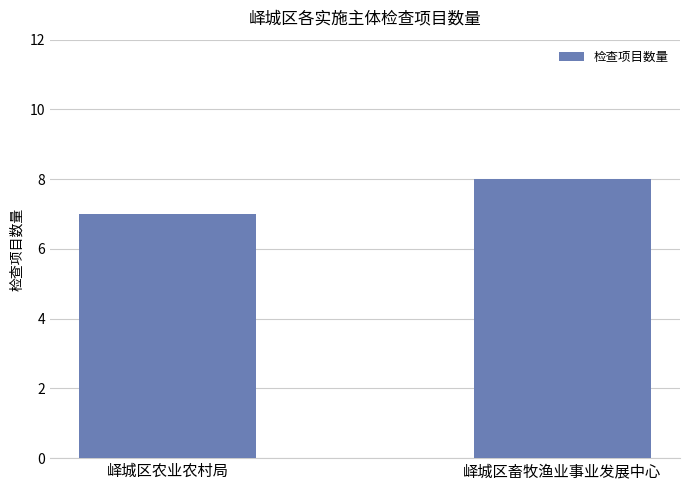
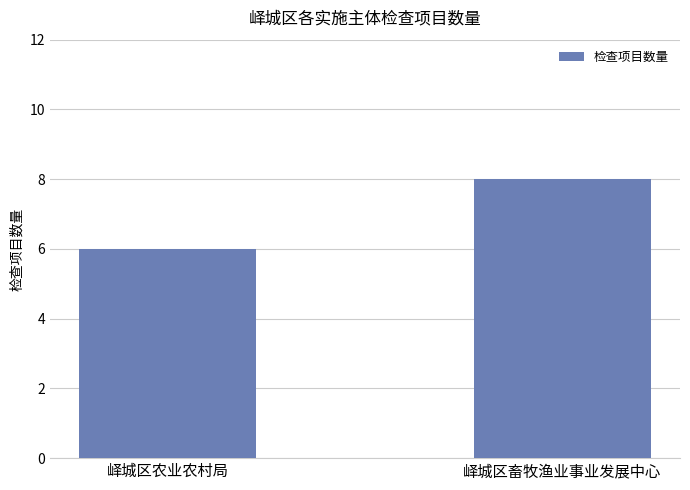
  {
-   "峄城区农业农村局": 7,
+   "峄城区农业农村局": 6,
    "峄城区畜牧渔业事业发展中心": 8
  }
